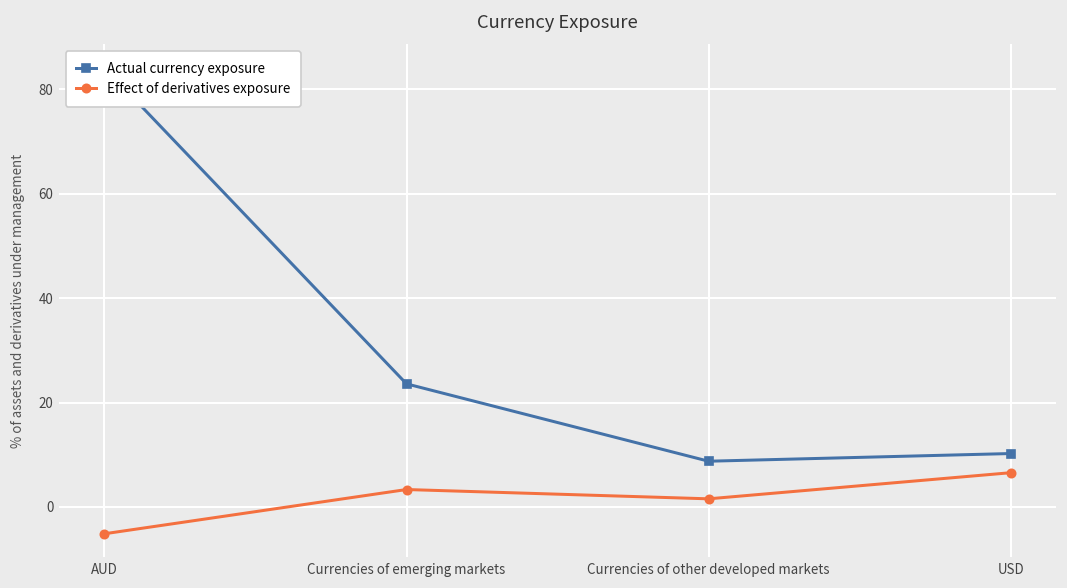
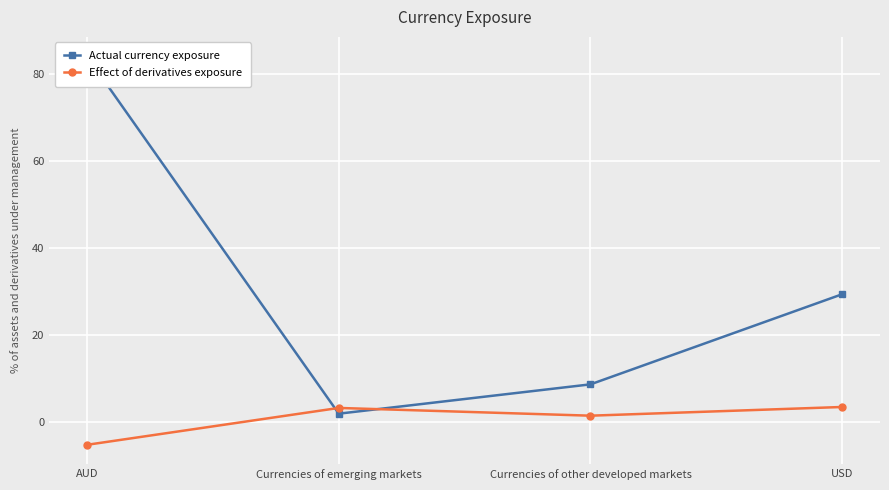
  {
    "Actual currency exposure": {
-     "Currencies of emerging markets": 24,
+     "Currencies of emerging markets": 2,
      "Currencies of other developed markets": 9,
-     "USD": 10
+     "USD": 29
    },
    "Effect of derivatives exposure": {
      "AUD": -5,
      "Currencies of emerging markets": 3,
      "Currencies of other developed markets": 2,
-     "USD": 7
+     "USD": 4
    }
  }
